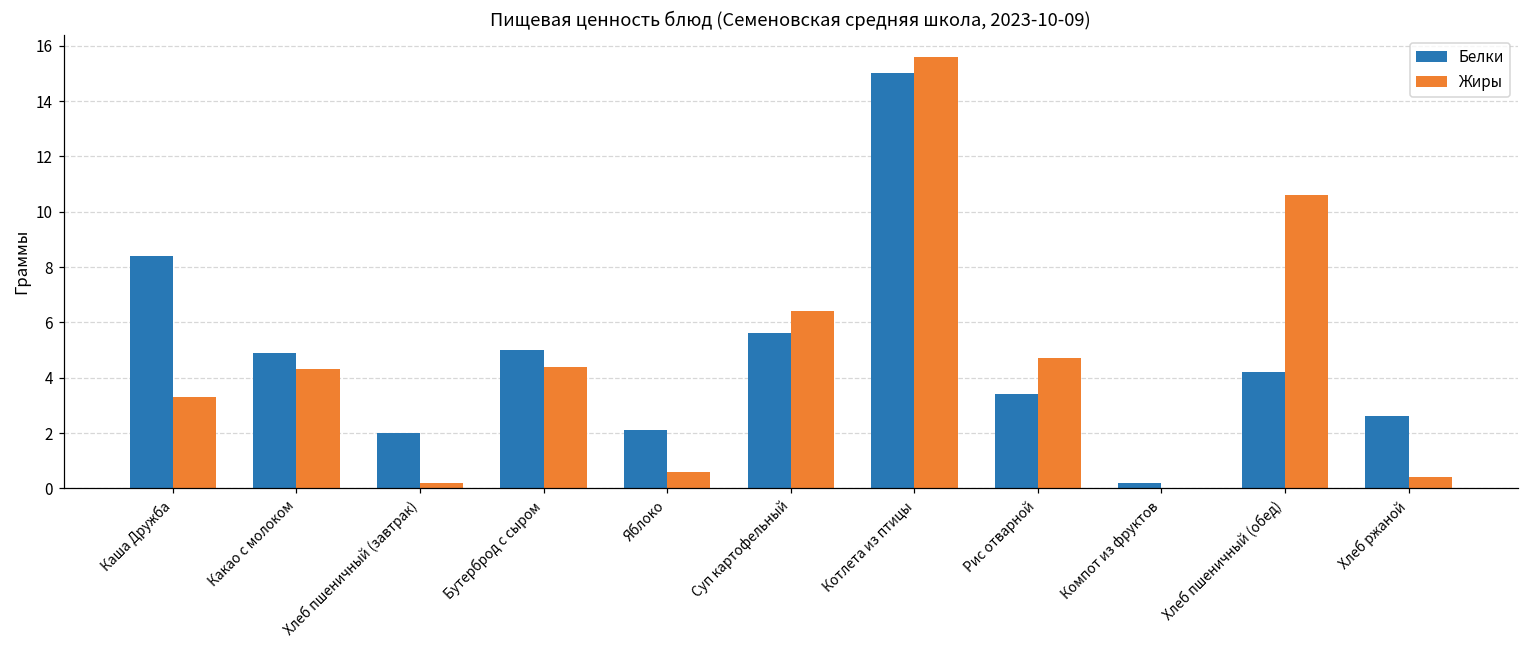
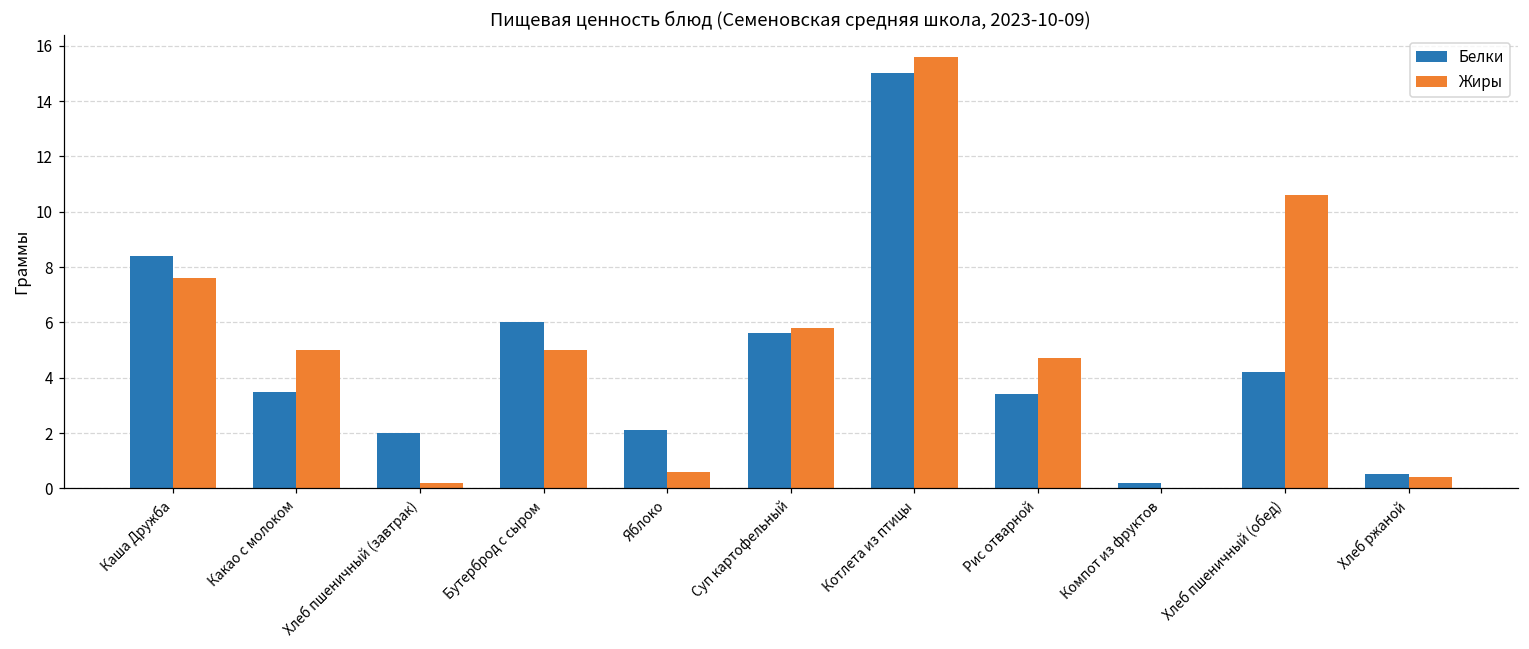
  {
    "Белки": {
      "Каша Дружба": 8.4,
-     "Какао с молоком": 4.9,
+     "Какао с молоком": 3.5,
      "Хлеб пшеничный (завтрак)": 2.0,
-     "Бутерброд с сыром": 5,
+     "Бутерброд с сыром": 6,
      "Яблоко": 2.1,
      "Суп картофельный": 5.6,
      "Котлета из птицы": 15.0,
      "Рис отварной": 3.4,
      "Компот из фруктов": 0.2,
      "Хлеб пшеничный (обед)": 4.2,
-     "Хлеб ржаной": 2.6
+     "Хлеб ржаной": 0.5
    },
    "Жиры": {
-     "Каша Дружба": 3.3,
-     "Какао с молоком": 4.3,
+     "Каша Дружба": 7.6,
+     "Какао с молоком": 5.0,
      "Хлеб пшеничный (завтрак)": 0.2,
-     "Бутерброд с сыром": 4.4,
+     "Бутерброд с сыром": 5.0,
      "Яблоко": 0.6,
-     "Суп картофельный": 6.4,
+     "Суп картофельный": 5.8,
      "Котлета из птицы": 15.6,
      "Рис отварной": 4.7,
      "Компот из фруктов": 0.0,
      "Хлеб пшеничный (обед)": 10.6,
      "Хлеб ржаной": 0.4
    }
  }
